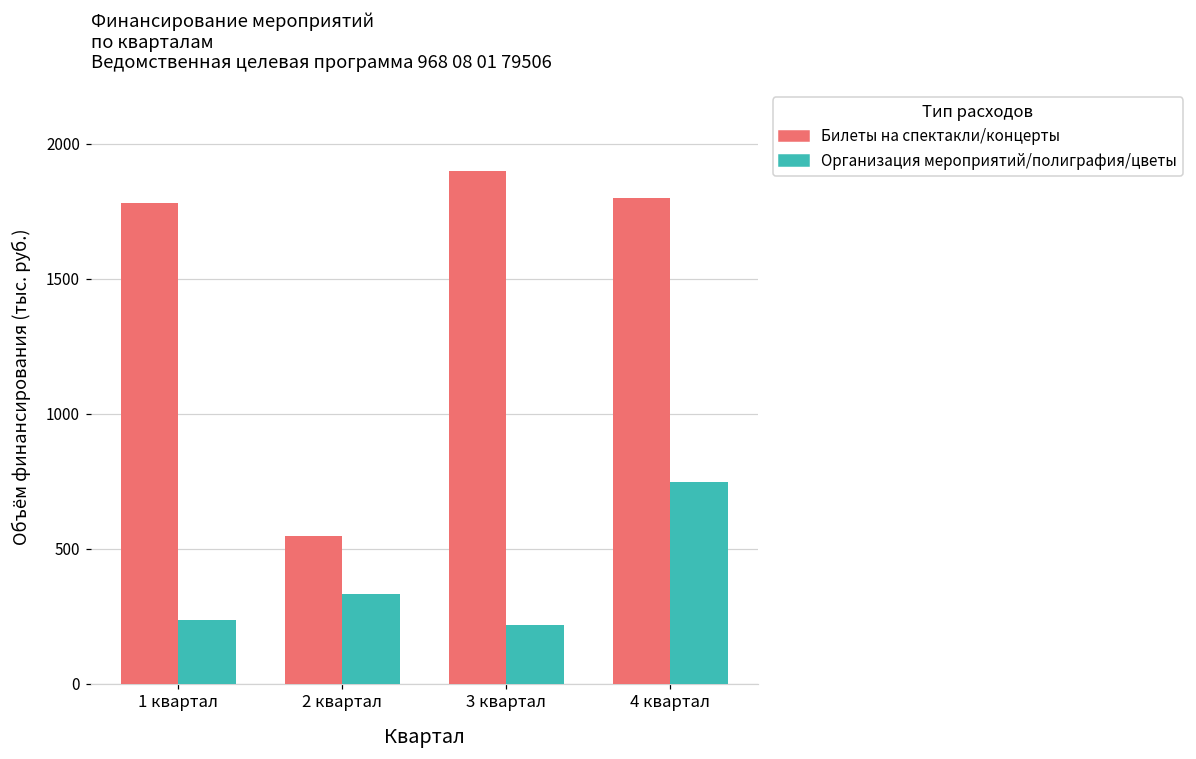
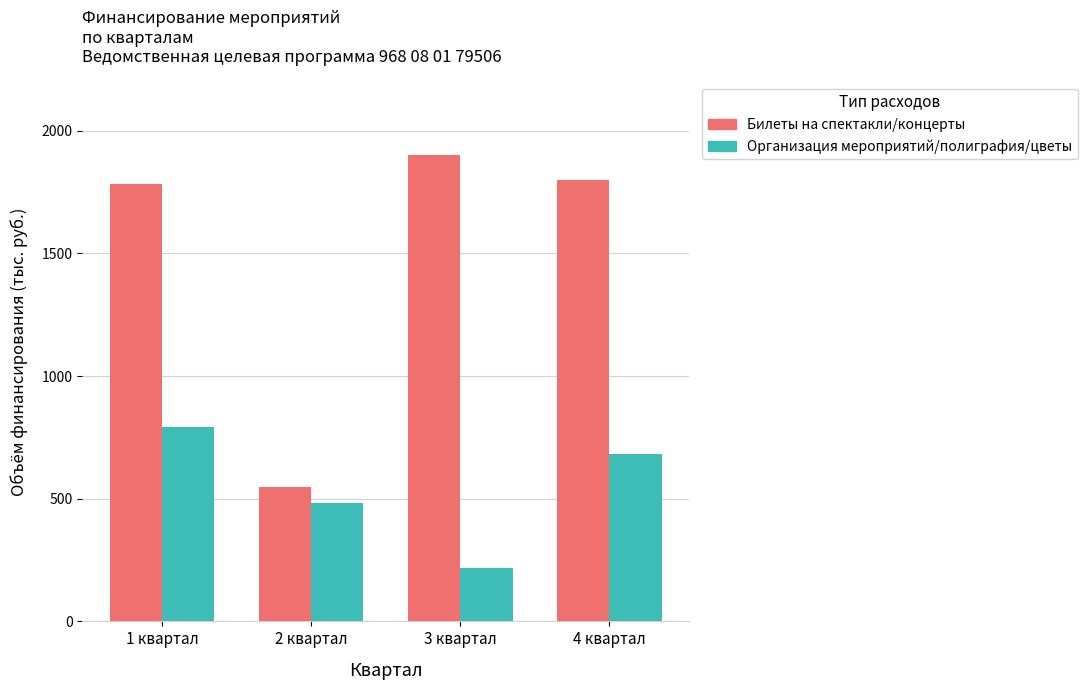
  {
    "Билеты на спектакли/концерты": {
      "1 квартал": 1780,
      "2 квартал": 550,
      "3 квартал": 1900,
      "4 квартал": 1800
    },
    "Организация мероприятий/полиграфия/цветы": {
-     "1 квартал": 230,
-     "2 квартал": 330,
+     "1 квартал": 790,
+     "2 квартал": 480,
      "3 квартал": 220,
-     "4 квартал": 750
+     "4 квартал": 680
    }
  }
